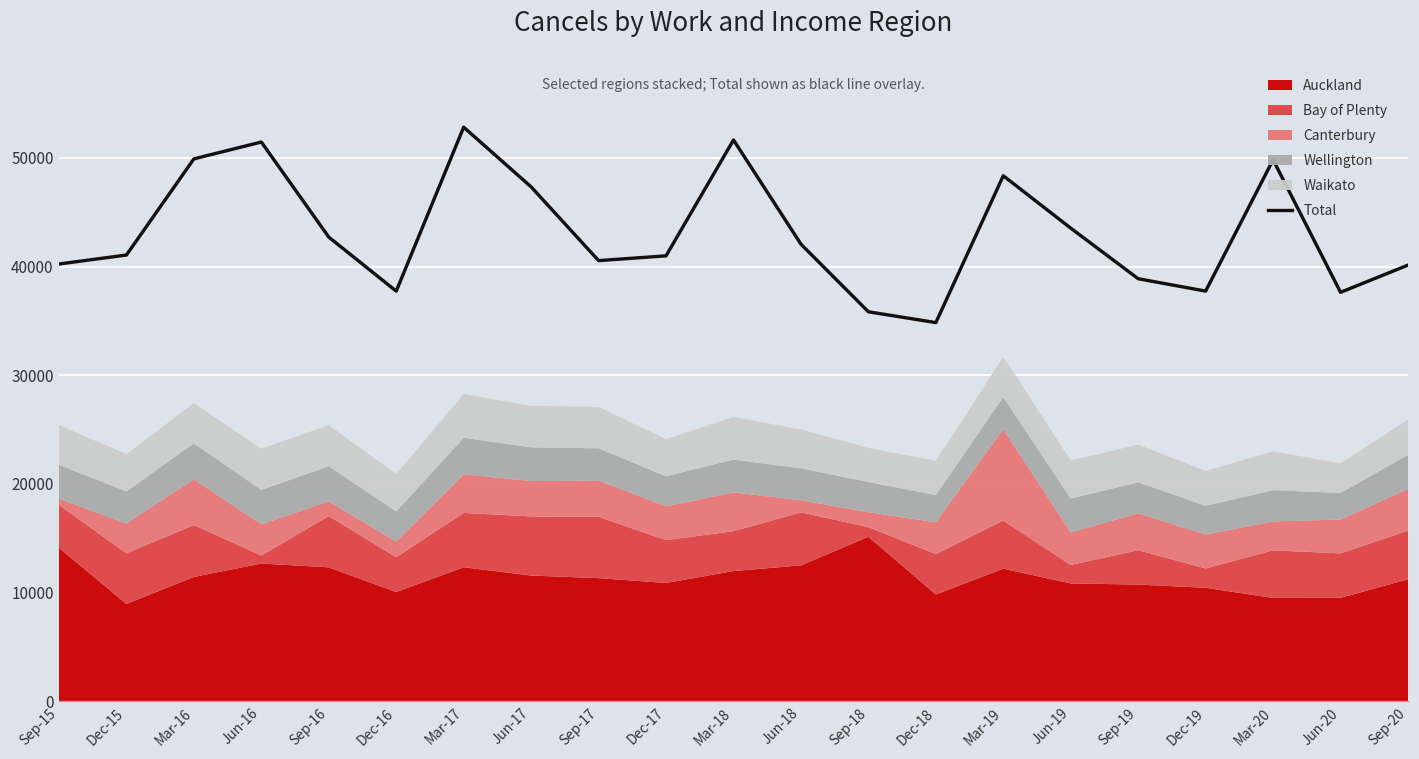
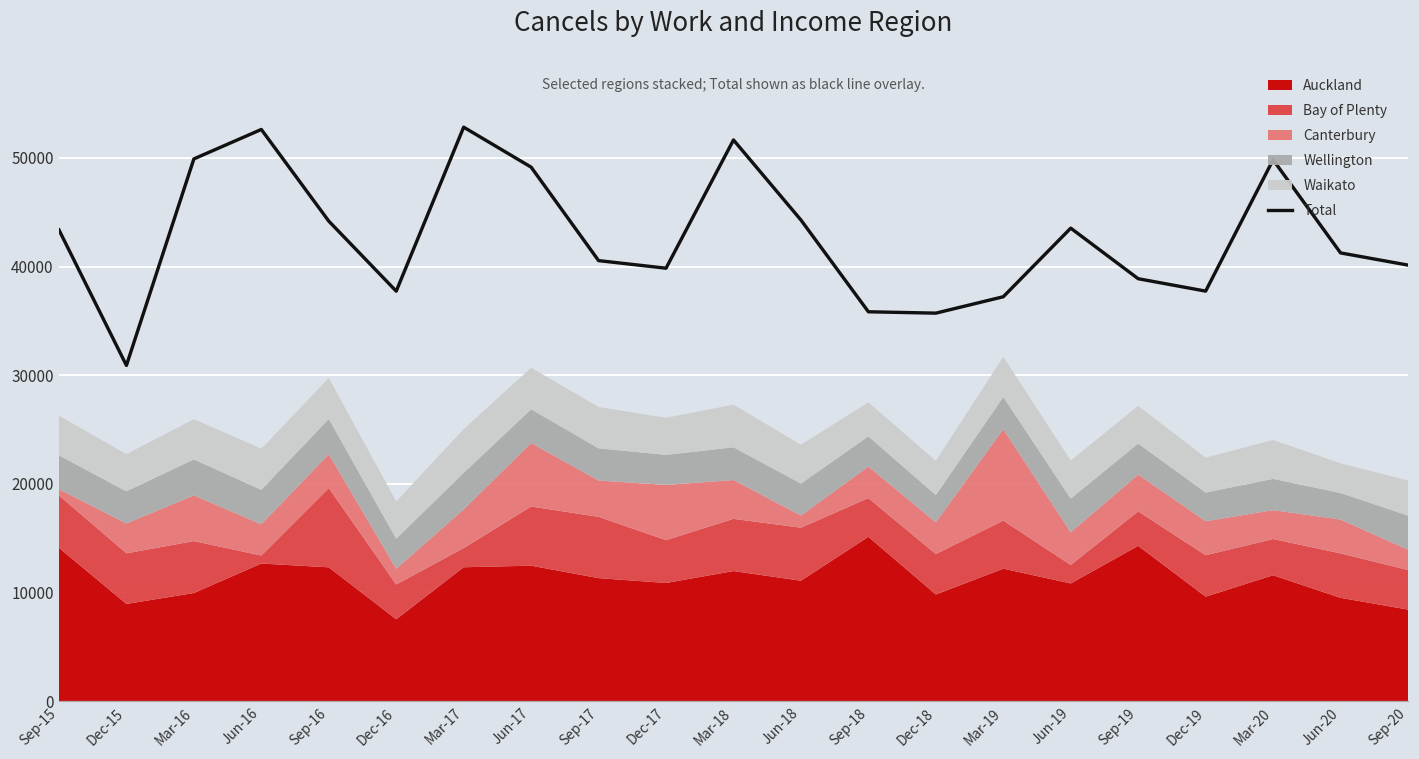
  {
    "Total": {
-     "Sep-15": 40000,
-     "Dec-15": 41000,
+     "Sep-15": 43000,
+     "Dec-15": 31000,
      "Mar-16": 50000,
-     "Jun-16": 51000,
-     "Sep-16": 43000,
+     "Jun-16": 53000,
+     "Sep-16": 44000,
      "Dec-16": 38000,
      "Mar-17": 53000,
-     "Jun-17": 47000,
+     "Jun-17": 49000,
      "Sep-17": 41000,
-     "Dec-17": 41000,
+     "Dec-17": 40000,
      "Mar-18": 52000,
-     "Jun-18": 42000,
+     "Jun-18": 44000,
      "Sep-18": 36000,
-     "Dec-18": 35000,
-     "Mar-19": 48000,
+     "Dec-18": 36000,
+     "Mar-19": 37000,
      "Jun-19": 44000,
      "Sep-19": 39000,
      "Dec-19": 38000,
-     "Jun-20": 38000,
+     "Jun-20": 41000,
      "Sep-20": 40000
    },
    "Auckland": {
      "Sep-15": 14000,
      "Dec-15": 9000,
-     "Mar-16": 11000,
+     "Mar-16": 10000,
      "Jun-16": 13000,
      "Sep-16": 12000,
-     "Dec-16": 10000,
+     "Dec-16": 8000,
      "Mar-17": 12000,
-     "Jun-17": 11600,
+     "Jun-17": 12500,
      "Sep-17": 11000,
      "Dec-17": 11000,
      "Mar-18": 12000,
-     "Jun-18": 12000,
+     "Jun-18": 11000,
      "Sep-18": 15000,
      "Dec-18": 10000,
      "Mar-19": 12000,
      "Jun-19": 11000,
-     "Sep-19": 11000,
-     "Dec-19": 10400,
-     "Mar-20": 10000,
+     "Sep-19": 14000,
+     "Dec-19": 9600,
+     "Mar-20": 12000,
      "Jun-20": 10000,
-     "Sep-20": 11000
+     "Sep-20": 8000
    },
    "Bay of Plenty": {
-     "Sep-15": 4000,
+     "Sep-15": 5000,
      "Dec-15": 5000,
      "Mar-16": 5000,
      "Jun-16": 1000,
-     "Sep-16": 5000,
+     "Sep-16": 7000,
      "Dec-16": 3000,
-     "Mar-17": 5000,
+     "Mar-17": 2000,
      "Jun-17": 5000,
      "Sep-17": 6000,
      "Dec-17": 4000,
-     "Mar-18": 4000,
+     "Mar-18": 5000,
      "Jun-18": 5000,
-     "Sep-18": 1000,
+     "Sep-18": 4000,
      "Dec-18": 4000,
      "Mar-19": 4000,
      "Jun-19": 2000,
      "Sep-19": 3000,
-     "Dec-19": 2000,
-     "Mar-20": 4000,
+     "Dec-19": 4000,
+     "Mar-20": 3000,
      "Jun-20": 4000,
-     "Sep-20": 4500
+     "Sep-20": 3600
    },
    "Canterbury": {
      "Sep-15": 1000,
      "Dec-15": 3000,
      "Mar-16": 4000,
      "Jun-16": 3000,
-     "Sep-16": 1000,
+     "Sep-16": 3000,
      "Dec-16": 1000,
      "Mar-17": 4000,
-     "Jun-17": 3000,
+     "Jun-17": 6000,
      "Sep-17": 3000,
-     "Dec-17": 3000,
+     "Dec-17": 5000,
      "Mar-18": 4000,
      "Jun-18": 1000,
-     "Sep-18": 1000,
+     "Sep-18": 3000,
      "Dec-18": 3000,
      "Mar-19": 8000,
      "Jun-19": 3000,
      "Sep-19": 3000,
      "Dec-19": 3000,
      "Mar-20": 3000,
      "Jun-20": 3000,
-     "Sep-20": 4000
+     "Sep-20": 2000
    }
  }
